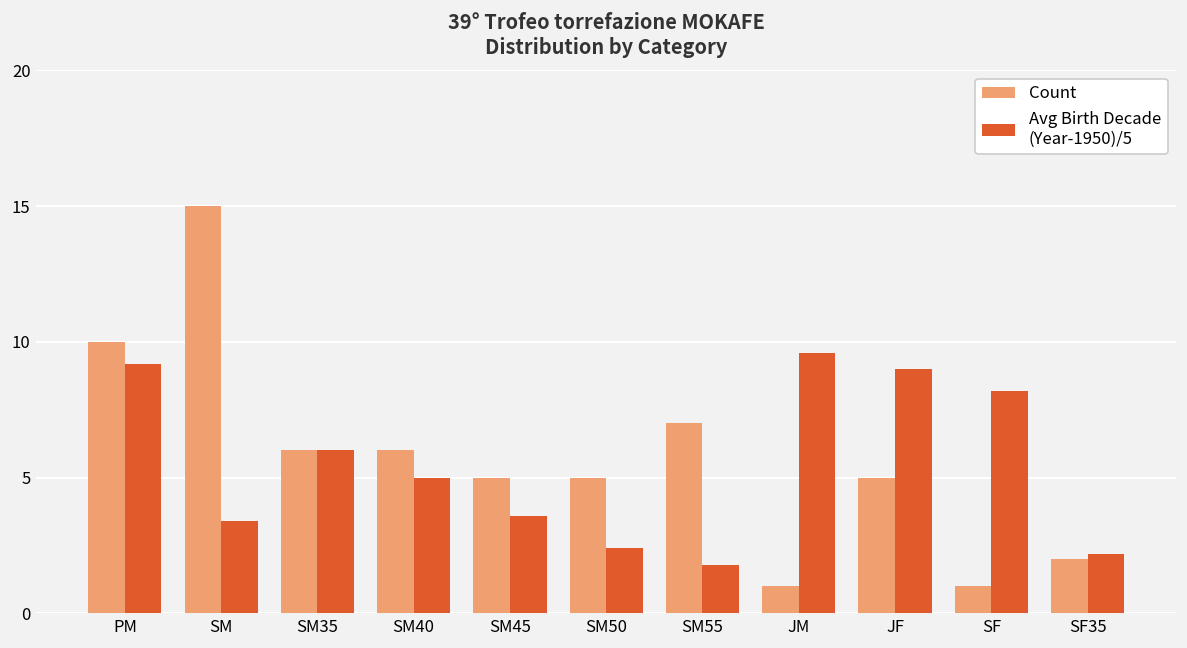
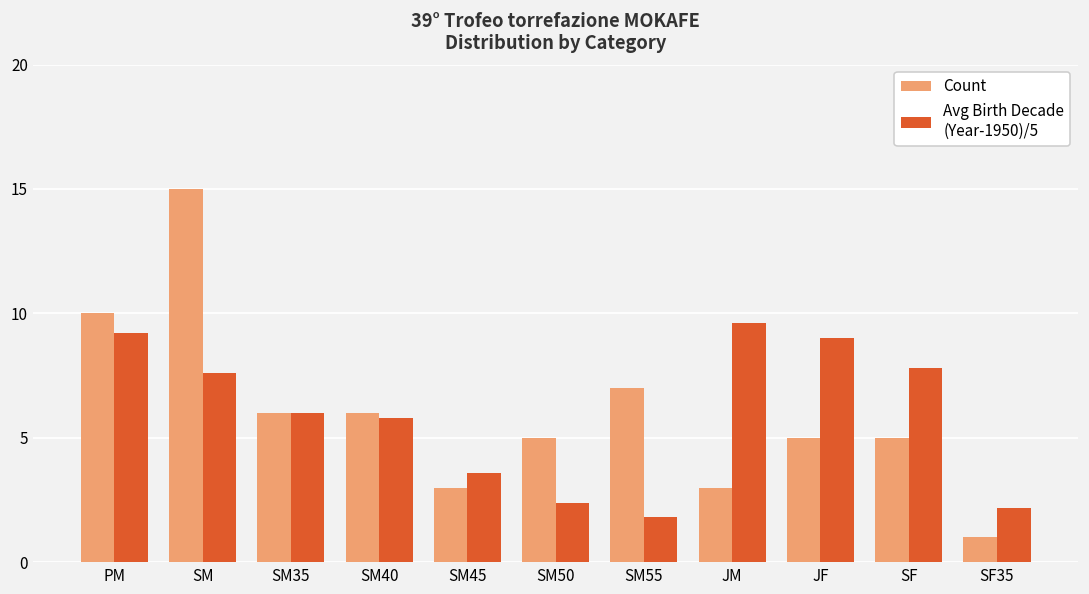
  {
    "Count": {
      "PM": 10,
      "SM": 15,
      "SM35": 6,
      "SM40": 6,
-     "SM45": 5,
+     "SM45": 3,
      "SM50": 5,
      "SM55": 7,
-     "JM": 1,
+     "JM": 3,
      "JF": 5,
-     "SF": 1,
-     "SF35": 2
+     "SF": 5,
+     "SF35": 1
    },
    "Avg Birth Decade (Year-1950)/5": {
      "PM": 9.2,
-     "SM": 3.4,
+     "SM": 7.6,
      "SM35": 6.0,
-     "SM40": 5.0,
+     "SM40": 5.8,
      "SM45": 3.6,
      "SM50": 2.4,
      "SM55": 1.8,
      "JM": 9.6,
      "JF": 9.0,
-     "SF": 8.2,
+     "SF": 7.8,
      "SF35": 2.2
    }
  }
